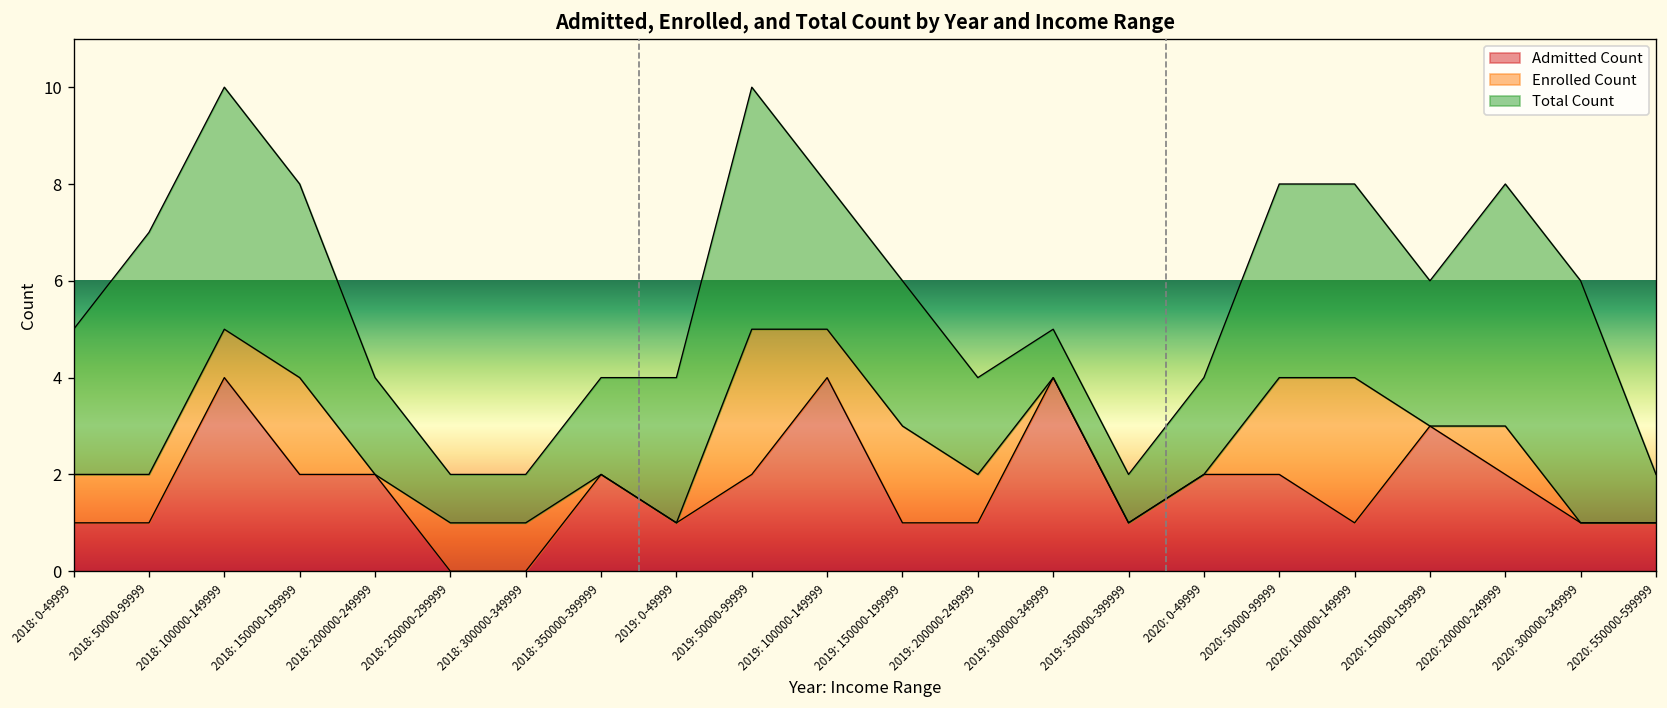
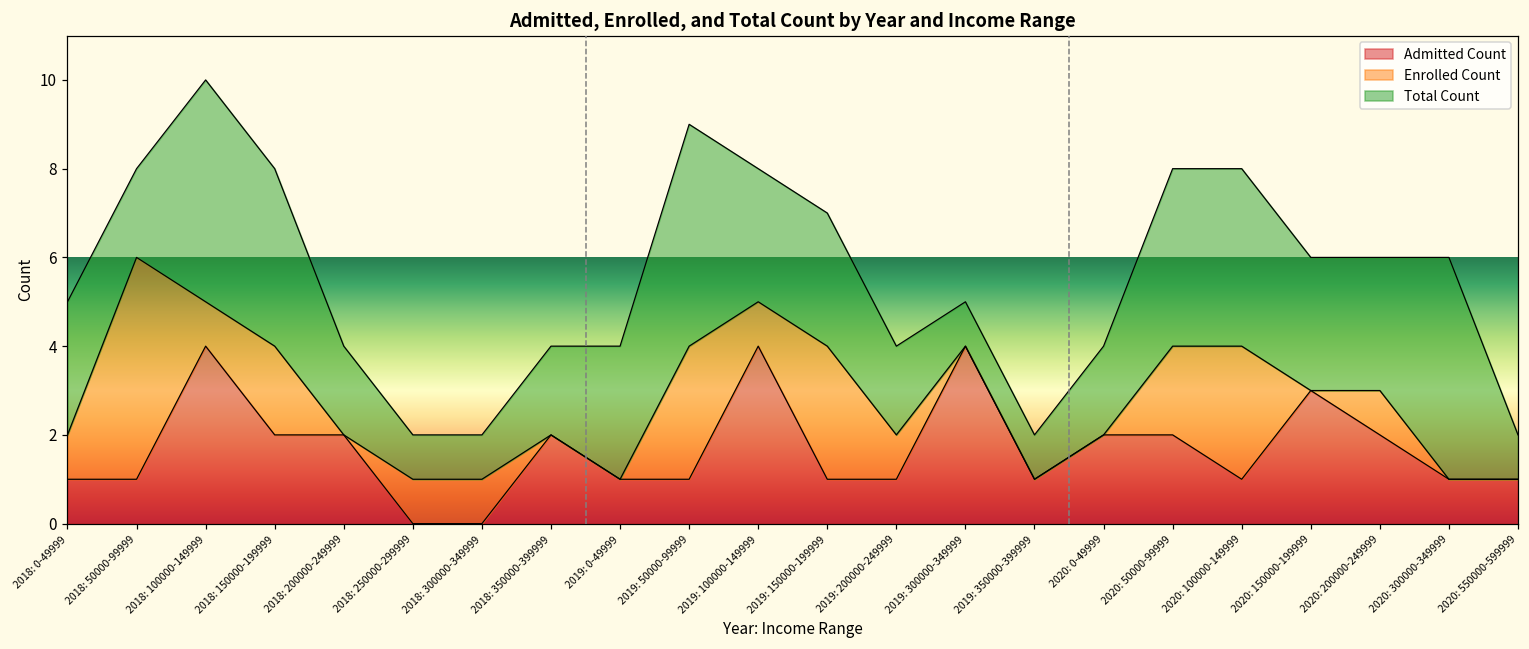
  {
    "Admitted Count": {
      "2018: 0-49999": 1,
      "2018: 50000-99999": 1,
      "2018: 100000-149999": 4,
      "2018: 150000-199999": 2,
      "2018: 250000-299999": 0,
      "2018: 300000-349999": 0,
-     "2019: 50000-99999": 2,
+     "2019: 50000-99999": 1,
      "2019: 100000-149999": 4,
      "2019: 150000-199999": 1,
      "2019: 200000-249999": 1,
      "2020: 50000-99999": 2,
      "2020: 100000-149999": 1,
      "2020: 200000-249999": 2
    },
    "Enrolled Count": {
      "2018: 0-49999": 2,
-     "2018: 50000-99999": 1,
+     "2018: 50000-99999": 5,
      "2018: 100000-149999": 5,
      "2018: 150000-199999": 4,
      "2018: 250000-299999": 1,
      "2018: 300000-349999": 1,
      "2019: 100000-149999": 5,
-     "2019: 150000-199999": 2,
+     "2019: 150000-199999": 3,
      "2019: 200000-249999": 2,
      "2020: 50000-99999": 4,
      "2020: 100000-149999": 4,
      "2020: 200000-249999": 3
    },
    "Total Count": {
      "2018: 0-49999": 3,
-     "2018: 50000-99999": 5,
+     "2018: 50000-99999": 2,
      "2018: 100000-149999": 5,
      "2018: 150000-199999": 4,
      "2018: 200000-249999": 2,
      "2018: 250000-299999": 1,
      "2018: 300000-349999": 1,
      "2018: 350000-399999": 2,
      "2019: 0-49999": 3,
      "2019: 50000-99999": 5,
      "2019: 100000-149999": 3,
      "2019: 150000-199999": 3,
      "2019: 200000-249999": 2,
      "2019: 300000-349999": 1,
      "2019: 350000-399999": 1,
      "2020: 0-49999": 2,
      "2020: 50000-99999": 4,
      "2020: 100000-149999": 4,
      "2020: 150000-199999": 3,
-     "2020: 200000-249999": 5,
+     "2020: 200000-249999": 3,
      "2020: 300000-349999": 5,
      "2020: 550000-599999": 1
    }
  }
